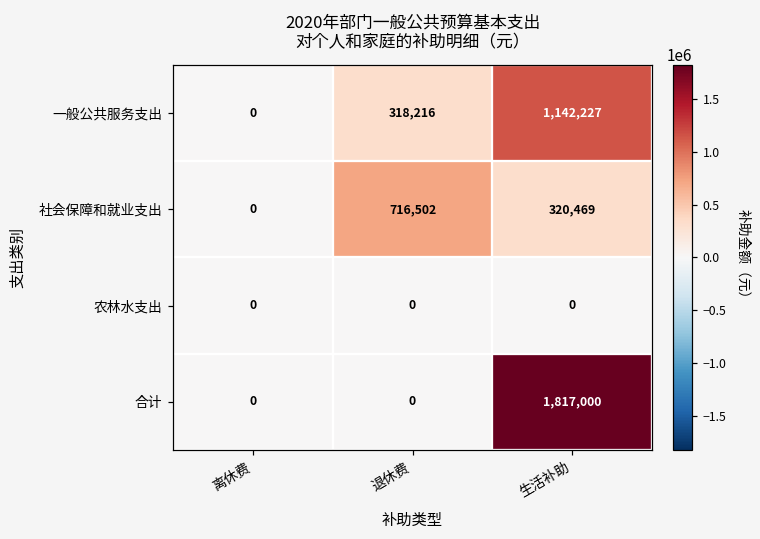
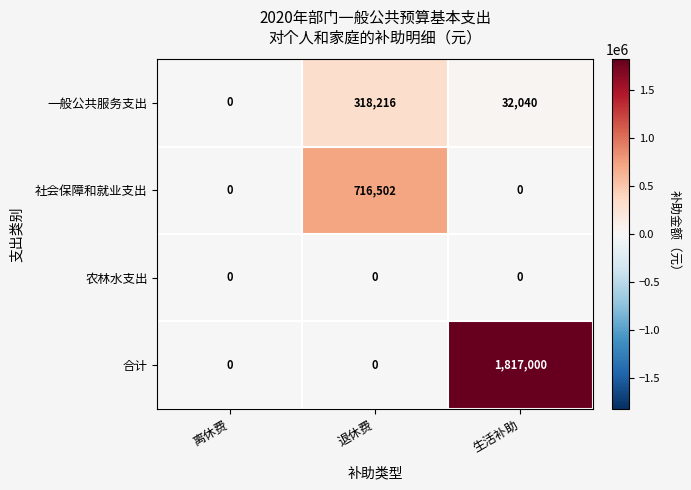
  {
    "一般公共服务支出": {
      "离休费": "0",
      "退休费": "318,216",
-     "生活补助": "1,142,227"
+     "生活补助": "32,040"
    },
    "社会保障和就业支出": {
      "离休费": "0",
      "退休费": "716,502",
-     "生活补助": "320,469"
+     "生活补助": "0"
    },
    "农林水支出": {
      "离休费": "0",
      "退休费": "0",
      "生活补助": "0"
    },
    "合计": {
      "离休费": "0",
      "退休费": "0",
      "生活补助": "1,817,000"
    }
  }
